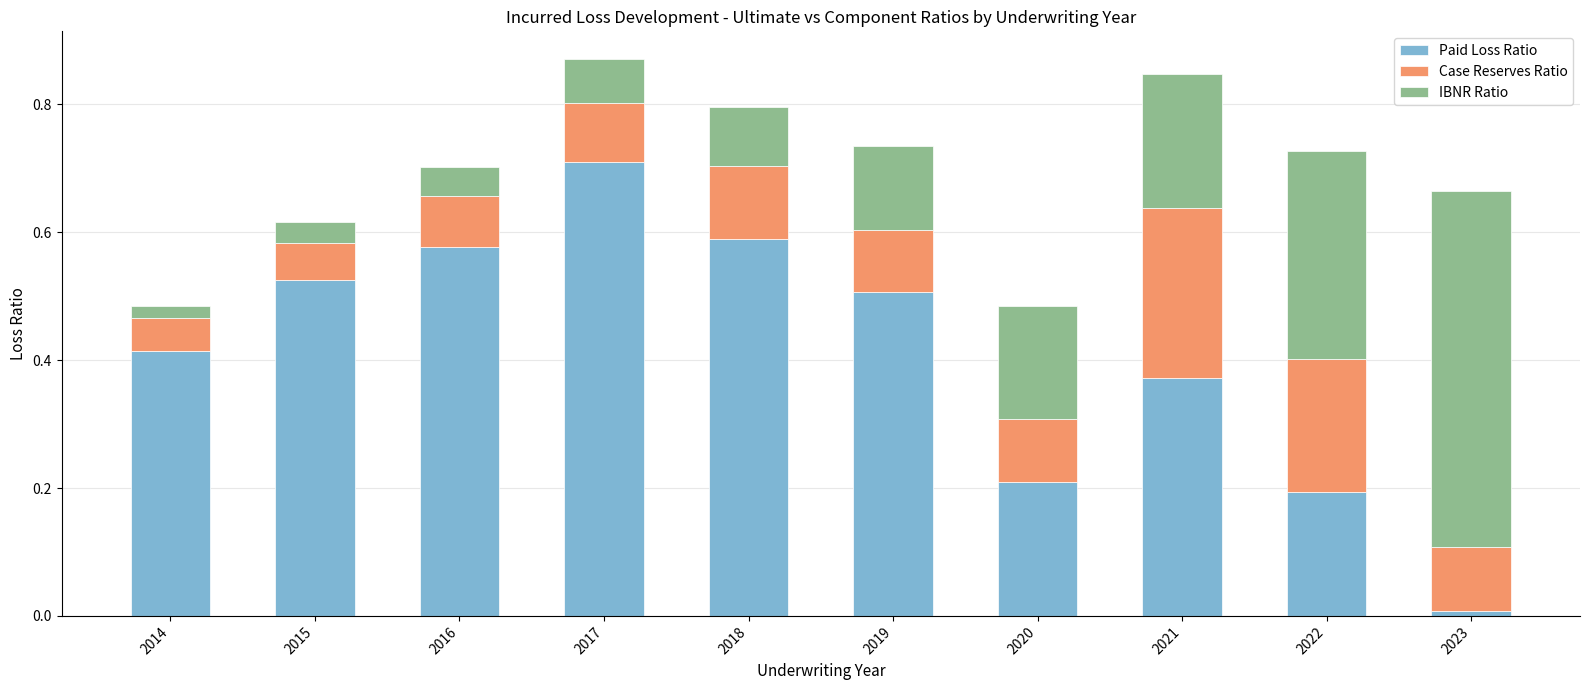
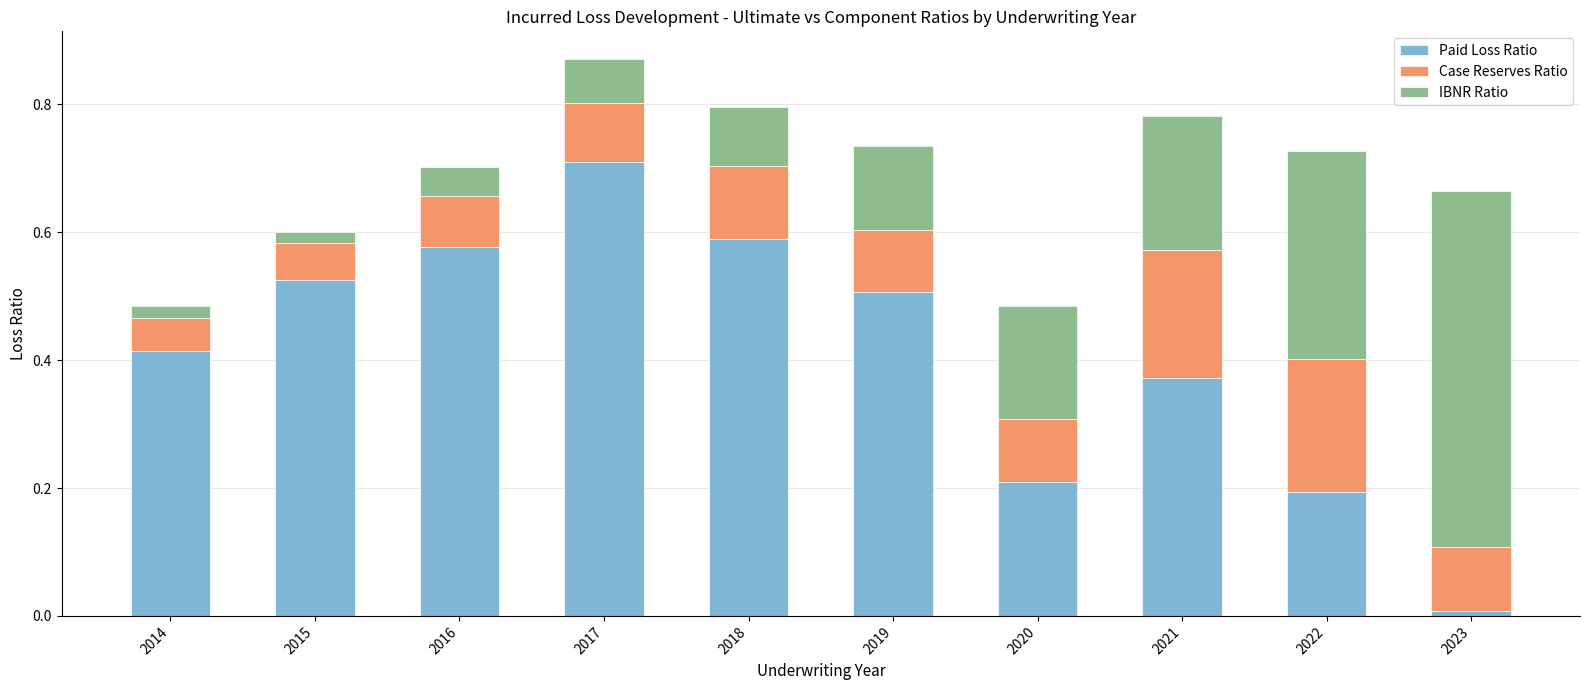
  {
    "Paid Loss Ratio": {
      "2014": 0.41,
      "2015": 0.52,
      "2016": 0.58,
      "2017": 0.71,
      "2018": 0.59,
      "2019": 0.51,
      "2020": 0.21,
      "2021": 0.37,
      "2022": 0.19,
      "2023": 0.01
    },
    "Case Reserves Ratio": {
      "2014": 0.05,
      "2015": 0.06,
      "2016": 0.08,
      "2017": 0.09,
      "2018": 0.11,
      "2019": 0.10,
      "2020": 0.10,
-     "2021": 0.26,
+     "2021": 0.20,
      "2022": 0.21,
      "2023": 0.10
    },
    "IBNR Ratio": {
      "2014": 0.02,
-     "2015": 0.03,
+     "2015": 0.02,
      "2016": 0.05,
      "2017": 0.07,
      "2018": 0.09,
      "2019": 0.13,
      "2020": 0.18,
      "2021": 0.21,
      "2022": 0.32,
      "2023": 0.56
    }
  }
